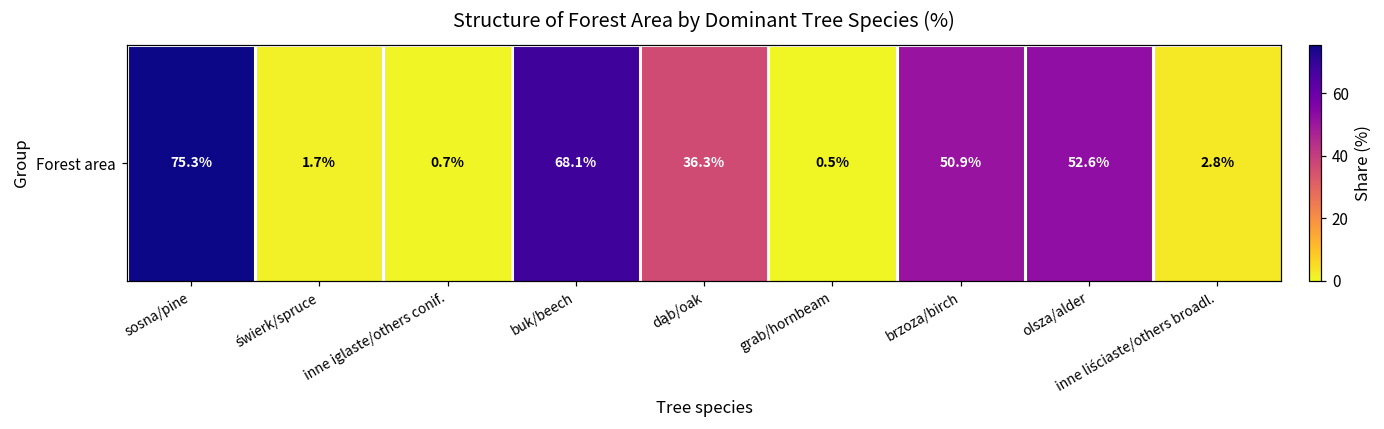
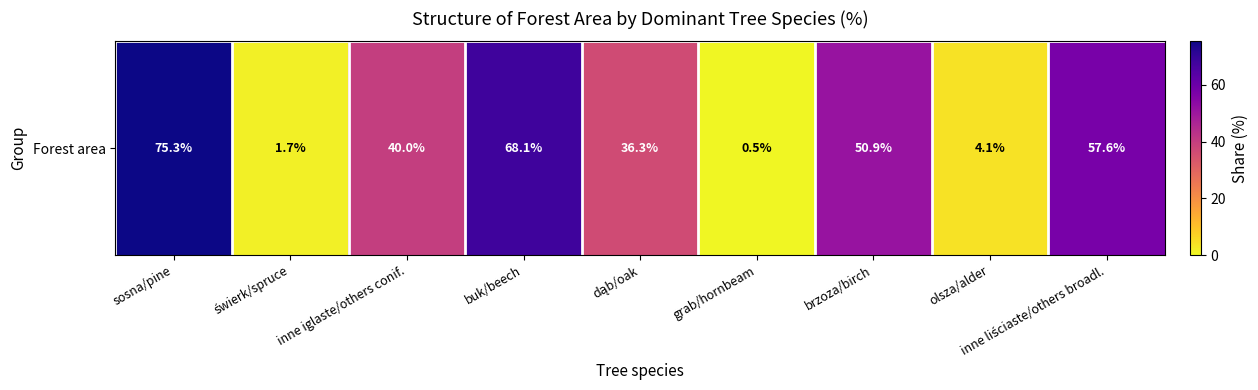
  {
    "Forest area": {
      "sosna/pine": "75.3%",
      "świerk/spruce": "1.7%",
-     "inne iglaste/others conif.": "0.7%",
+     "inne iglaste/others conif.": "40.0%",
      "buk/beech": "68.1%",
      "dąb/oak": "36.3%",
      "grab/hornbeam": "0.5%",
      "brzoza/birch": "50.9%",
-     "olsza/alder": "52.6%",
-     "inne liściaste/others broadl.": "2.8%"
+     "olsza/alder": "4.1%",
+     "inne liściaste/others broadl.": "57.6%"
    }
  }
